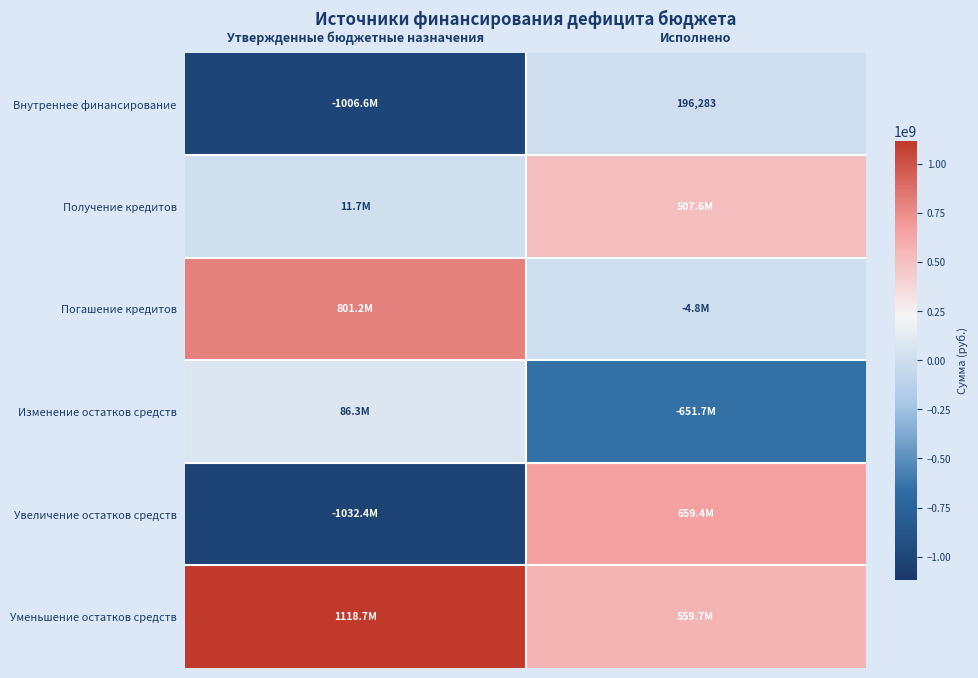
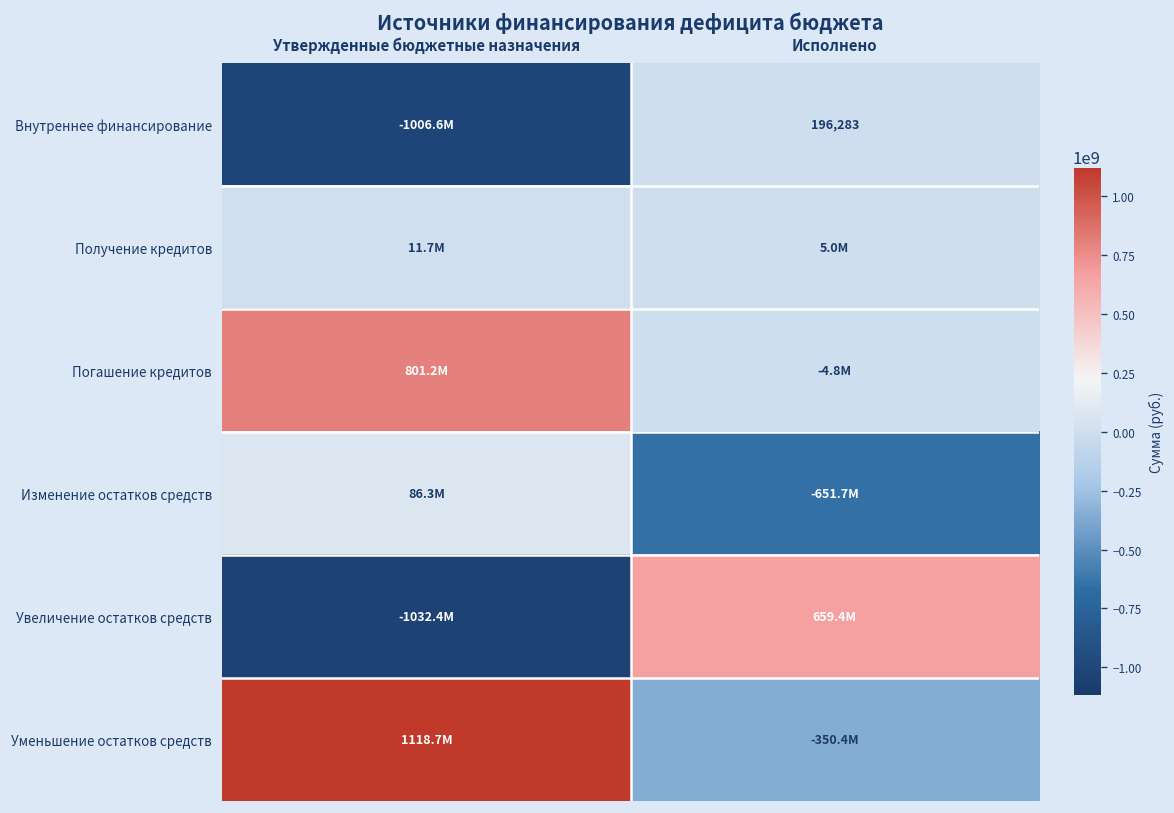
  {
    "Внутреннее финансирование": {
      "Утвержденные бюджетные назначения": "-1006.6M",
      "Исполнено": "196,283"
    },
    "Получение кредитов": {
      "Утвержденные бюджетные назначения": "11.7M",
-     "Исполнено": "507.6M"
+     "Исполнено": "5.0M"
    },
    "Погашение кредитов": {
      "Утвержденные бюджетные назначения": "801.2M",
      "Исполнено": "-4.8M"
    },
    "Изменение остатков средств": {
      "Утвержденные бюджетные назначения": "86.3M",
      "Исполнено": "-651.7M"
    },
    "Увеличение остатков средств": {
      "Утвержденные бюджетные назначения": "-1032.4M",
      "Исполнено": "659.4M"
    },
    "Уменьшение остатков средств": {
      "Утвержденные бюджетные назначения": "1118.7M",
-     "Исполнено": "559.7M"
+     "Исполнено": "-350.4M"
    }
  }
